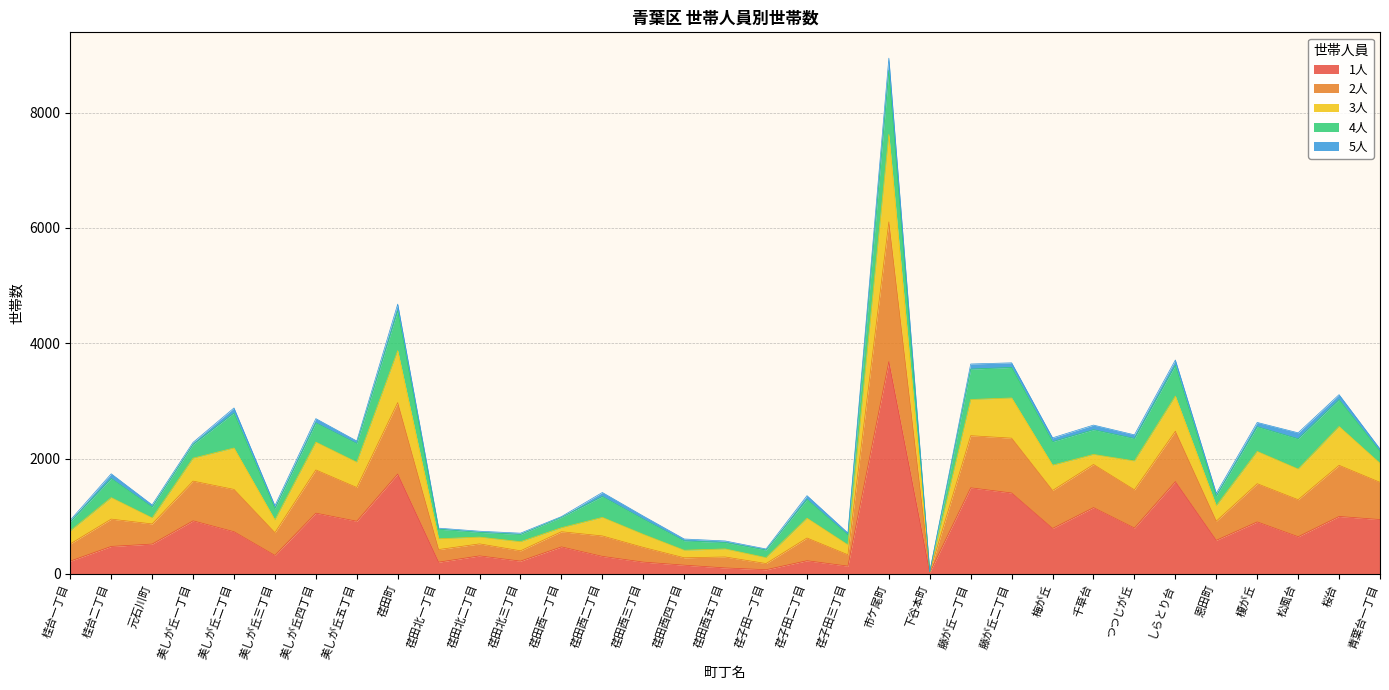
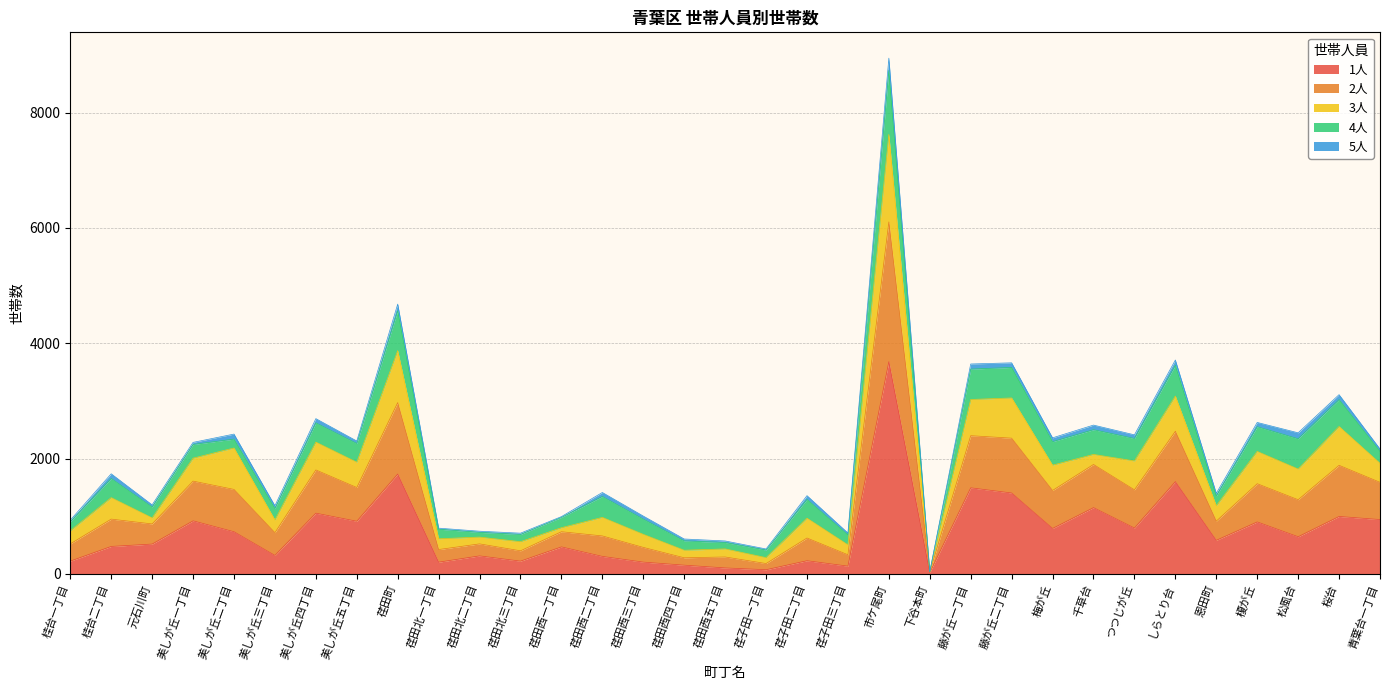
  {
    "3人": {
      "桂台一丁目": 200,
      "桂台二丁目": 400,
      "元石川町": 100,
      "美しが丘一丁目": 400,
      "美しが丘二丁目": 700,
      "美しが丘三丁目": 200,
      "美しが丘四丁目": 500,
      "美しが丘五丁目": 400,
      "荏田町": 900,
      "荏田北一丁目": 200,
      "荏田北二丁目": 100,
      "荏田北三丁目": 200,
      "荏田西一丁目": 100,
      "荏田西二丁目": 300,
      "荏田西三丁目": 200,
      "荏田西四丁目": 100,
      "荏田西五丁目": 100,
      "荏子田一丁目": 100,
      "荏子田二丁目": 300,
      "荏子田三丁目": 200,
      "市ケ尾町": 1500,
      "藤が丘一丁目": 600,
      "藤が丘二丁目": 700,
      "梅が丘": 400,
      "千草台": 200,
      "つつじが丘": 500,
      "しらとり台": 600,
      "恩田町": 300,
      "榎が丘": 600,
      "松風台": 500,
      "桜台": 700,
      "青葉台一丁目": 300
    },
    "4人": {
      "桂台二丁目": 300,
-     "美しが丘二丁目": 600,
+     "美しが丘二丁目": 200,
      "美しが丘三丁目": 200,
      "美しが丘四丁目": 300,
      "荏田町": 700,
      "荏田西二丁目": 400,
      "荏田西三丁目": 300,
      "荏子田二丁目": 300,
      "市ケ尾町": 1100,
      "藤が丘一丁目": 500,
      "藤が丘二丁目": 500,
      "梅が丘": 400,
      "千草台": 400,
      "つつじが丘": 400,
      "しらとり台": 500,
      "恩田町": 200,
      "榎が丘": 400,
      "松風台": 500,
      "桜台": 500
    },
    "5人": {
      "桂台二丁目": 100,
      "美しが丘二丁目": 100,
      "美しが丘三丁目": 0,
      "美しが丘四丁目": 100,
      "荏田町": 100,
      "荏田西二丁目": 100,
      "荏田西三丁目": 100,
      "荏子田二丁目": 100,
      "市ケ尾町": 200,
      "藤が丘一丁目": 100,
      "藤が丘二丁目": 100,
      "梅が丘": 100,
      "千草台": 100,
      "つつじが丘": 100,
      "しらとり台": 100,
      "恩田町": 0,
      "榎が丘": 100,
      "松風台": 100,
      "桜台": 100
    }
  }
